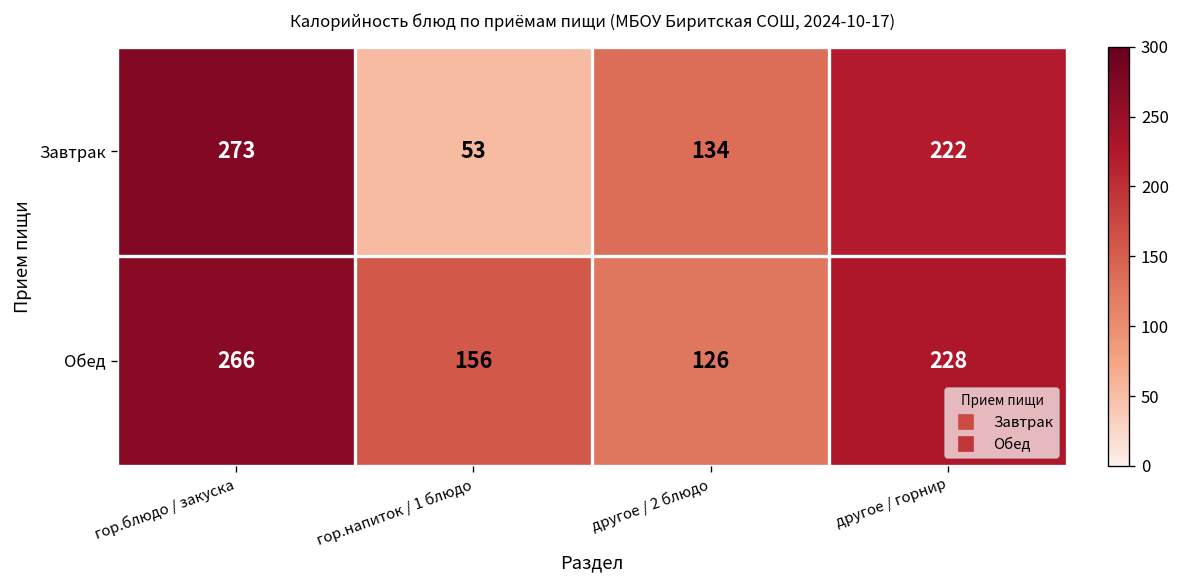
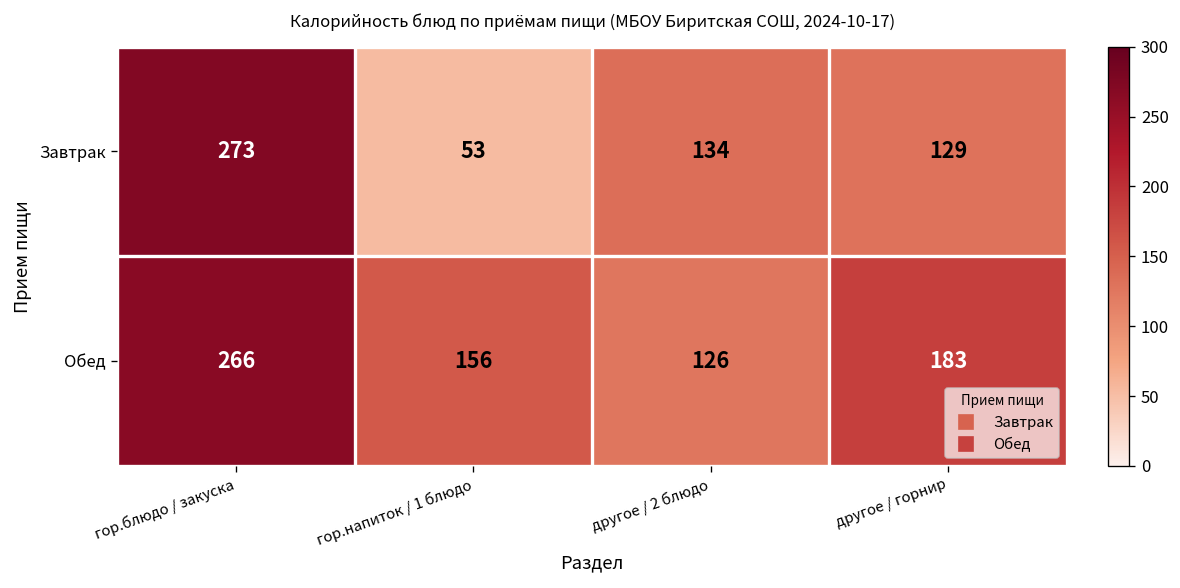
  {
    "Завтрак": {
      "гор.блюдо / закуска": 273,
      "гор.напиток / 1 блюдо": 53,
      "другое / 2 блюдо": 134,
-     "другое / горнир": 222
+     "другое / горнир": 129
    },
    "Обед": {
      "гор.блюдо / закуска": 266,
      "гор.напиток / 1 блюдо": 156,
      "другое / 2 блюдо": 126,
-     "другое / горнир": 228
+     "другое / горнир": 183
    }
  }
